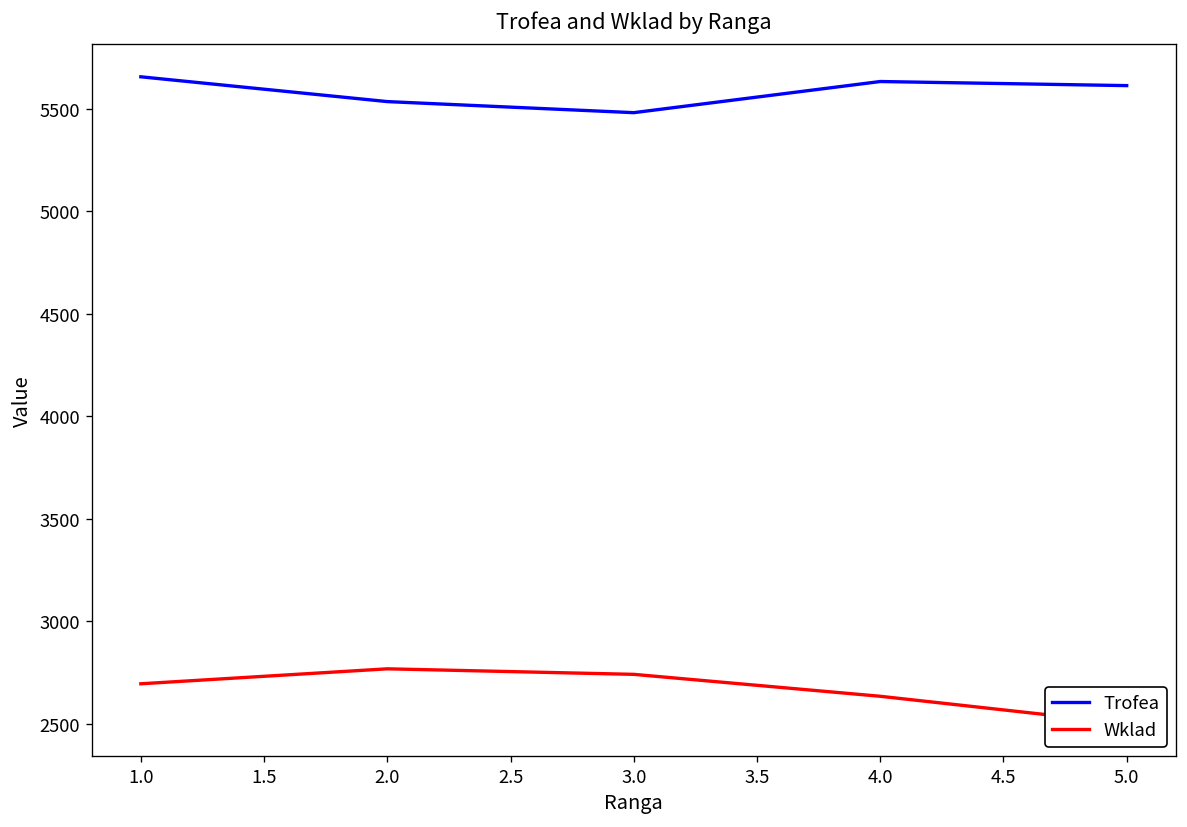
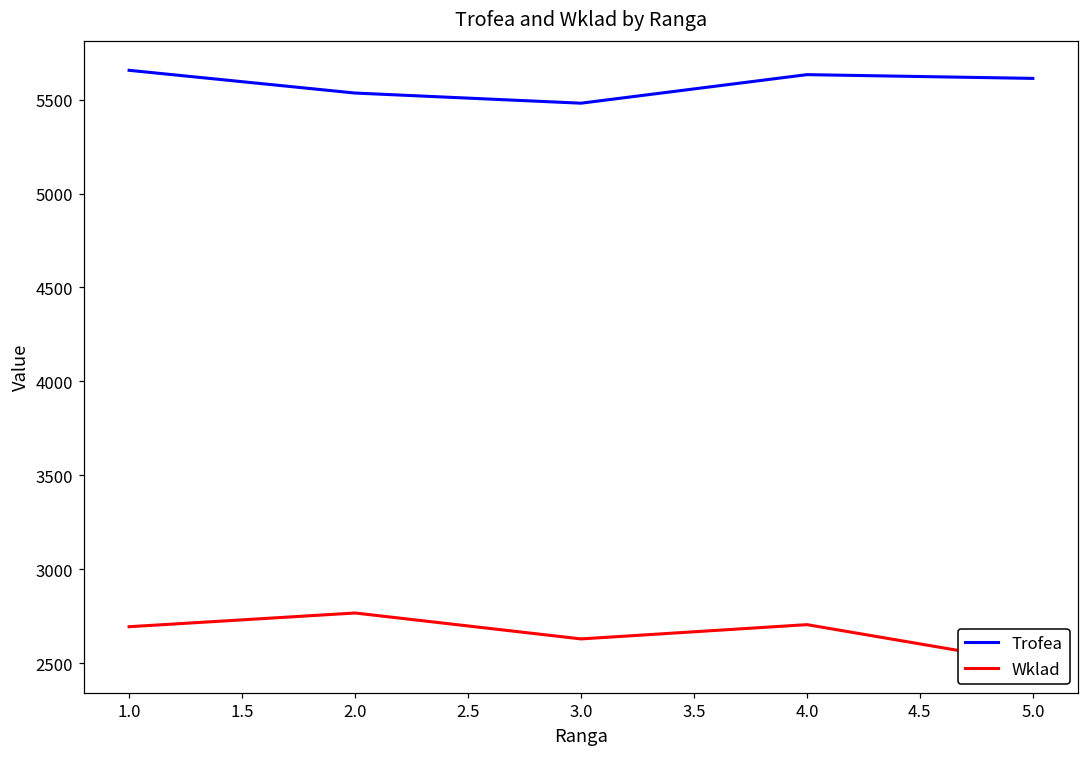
  {
    "Trofea": {
      "1.0": 5660,
      "2.0": 5540,
      "3.0": 5480,
      "4.0": 5630,
      "5.0": 5610
    },
    "Wklad": {
      "1.0": 2690,
      "2.0": 2770,
-     "3.0": 2740,
-     "4.0": 2630
+     "3.0": 2630,
+     "4.0": 2710
    }
  }
